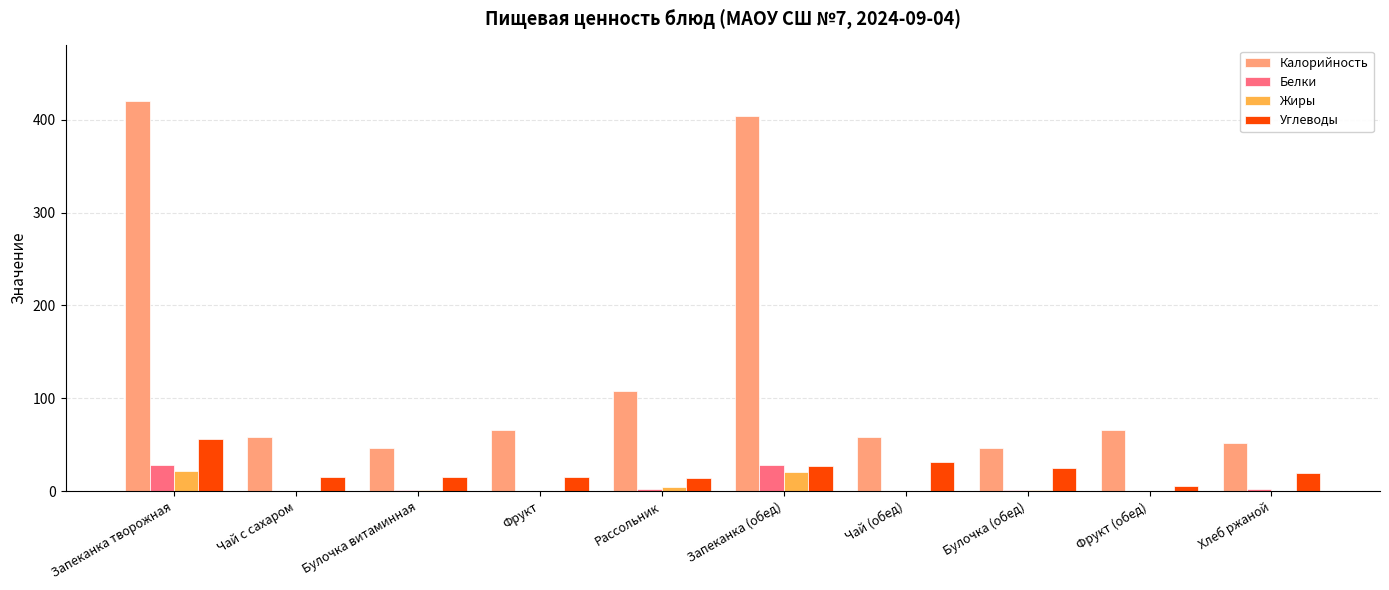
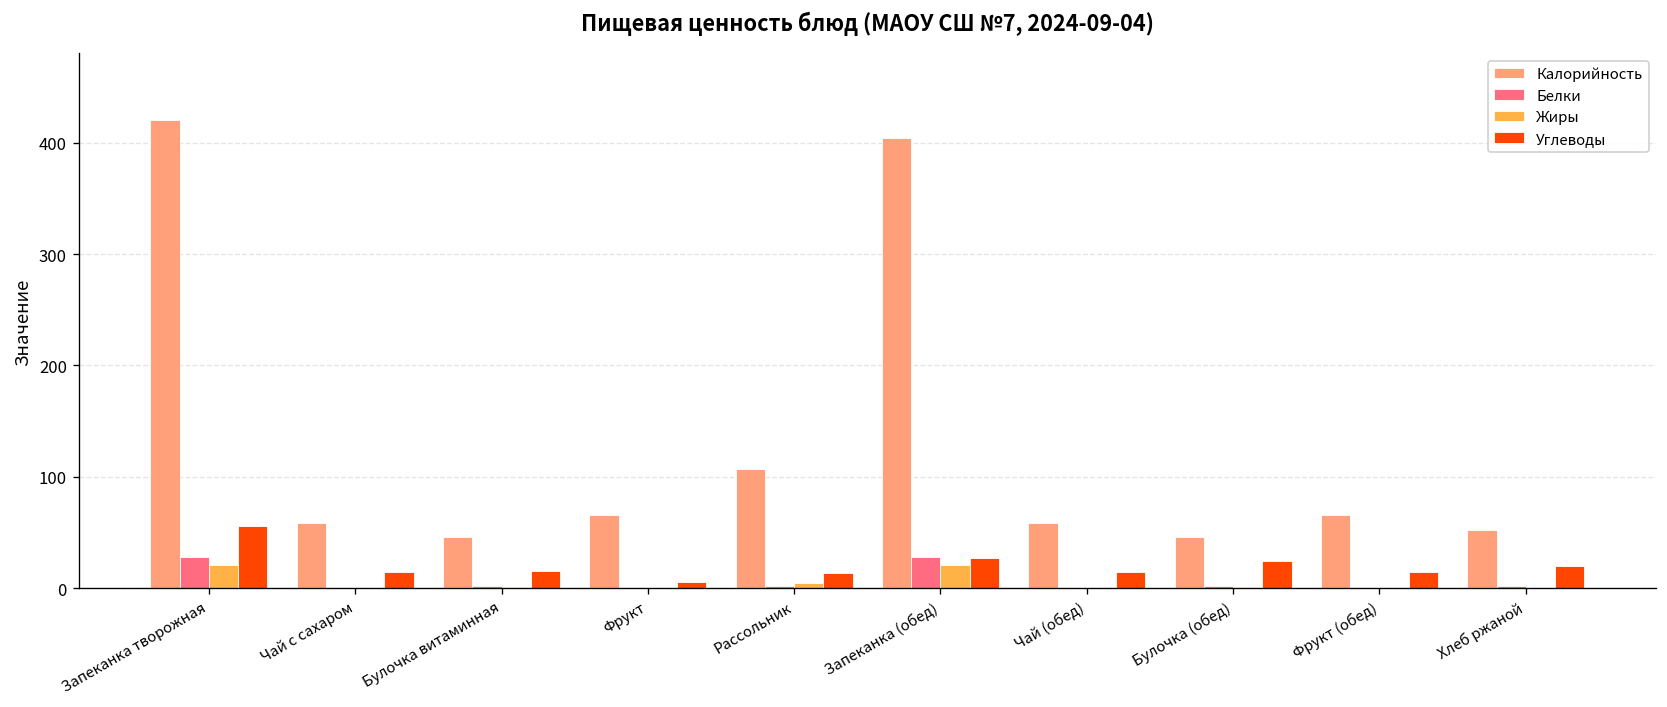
  {
    "Углеводы": {
      "Запеканка творожная": 60,
      "Чай с сахаром": 20,
      "Булочка витаминная": 20,
-     "Фрукт": 15,
+     "Фрукт": 6,
      "Рассольник": 10,
      "Запеканка (обед)": 30,
-     "Чай (обед)": 30,
+     "Чай (обед)": 20,
      "Булочка (обед)": 20,
-     "Фрукт (обед)": 6,
+     "Фрукт (обед)": 15,
      "Хлеб ржаной": 20
    }
  }
